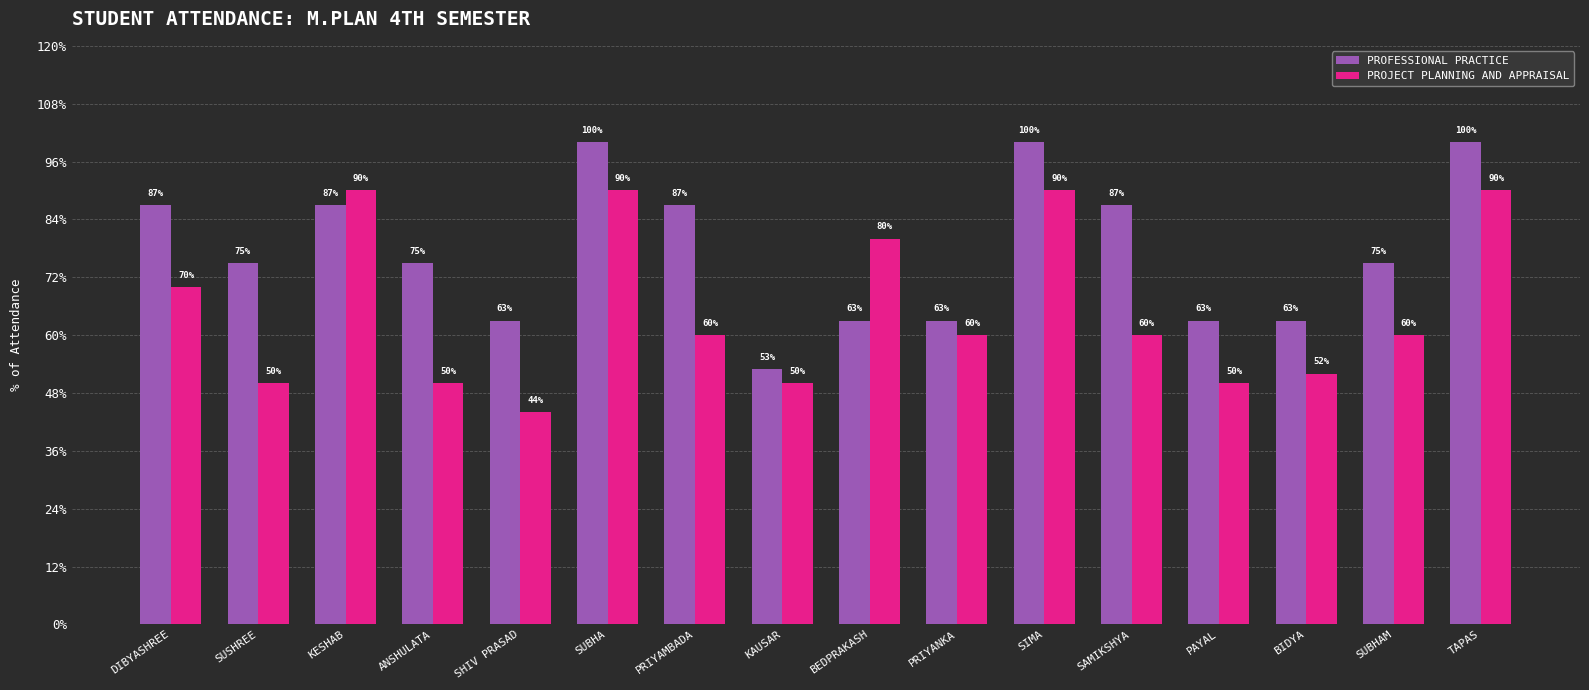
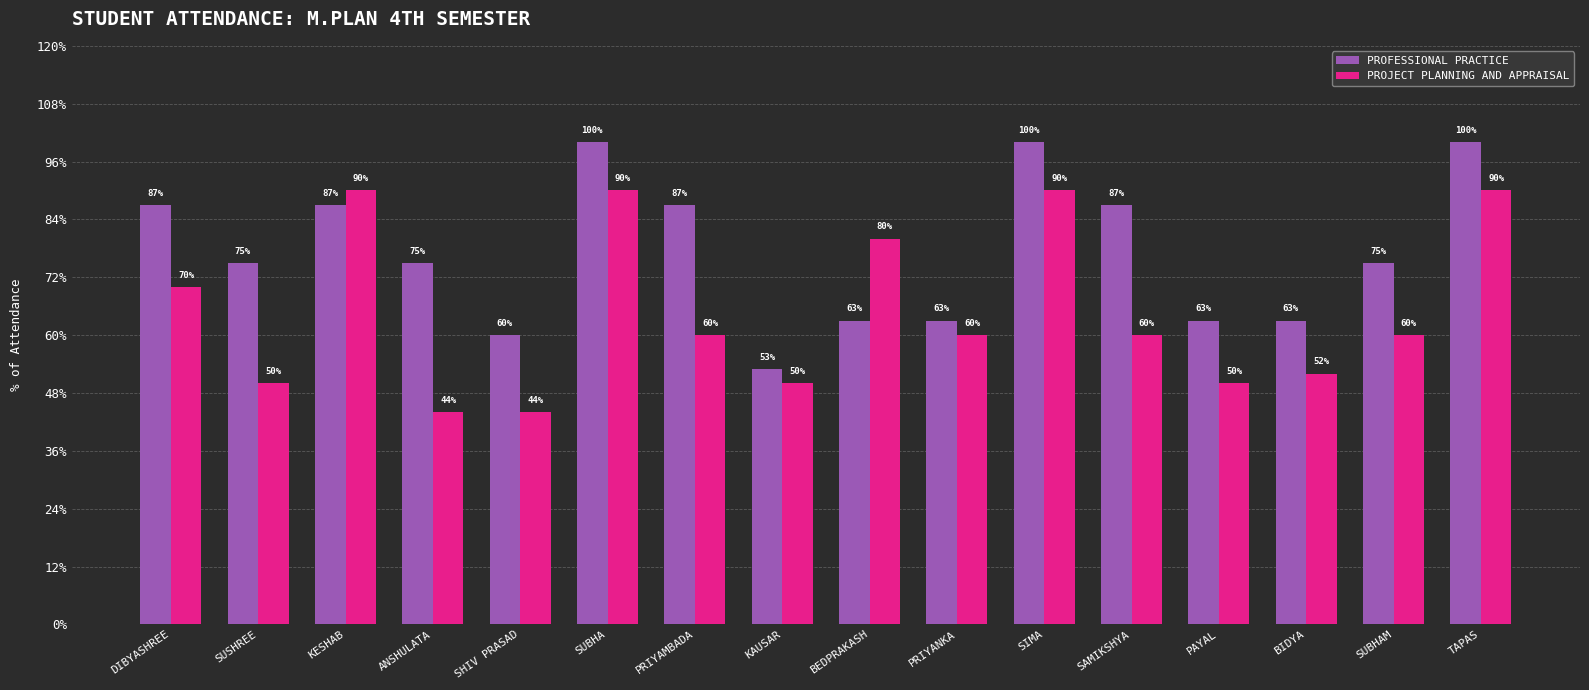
  {
    "PROFESSIONAL PRACTICE": {
      "DIBYASHREE": "87%",
      "SUSHREE": "75%",
      "KESHAB": "87%",
      "ANSHULATA": "75%",
-     "SHIV PRASAD": "63%",
+     "SHIV PRASAD": "60%",
      "SUBHA": "100%",
      "PRIYAMBADA": "87%",
      "KAUSAR": "53%",
      "BEDPRAKASH": "63%",
      "PRIYANKA": "63%",
      "SIMA": "100%",
      "SAMIKSHYA": "87%",
      "PAYAL": "63%",
      "BIDYA": "63%",
      "SUBHAM": "75%",
      "TAPAS": "100%"
    },
    "PROJECT PLANNING AND APPRAISAL": {
      "DIBYASHREE": "70%",
      "SUSHREE": "50%",
      "KESHAB": "90%",
-     "ANSHULATA": "50%",
+     "ANSHULATA": "44%",
      "SHIV PRASAD": "44%",
      "SUBHA": "90%",
      "PRIYAMBADA": "60%",
      "KAUSAR": "50%",
      "BEDPRAKASH": "80%",
      "PRIYANKA": "60%",
      "SIMA": "90%",
      "SAMIKSHYA": "60%",
      "PAYAL": "50%",
      "BIDYA": "52%",
      "SUBHAM": "60%",
      "TAPAS": "90%"
    }
  }
